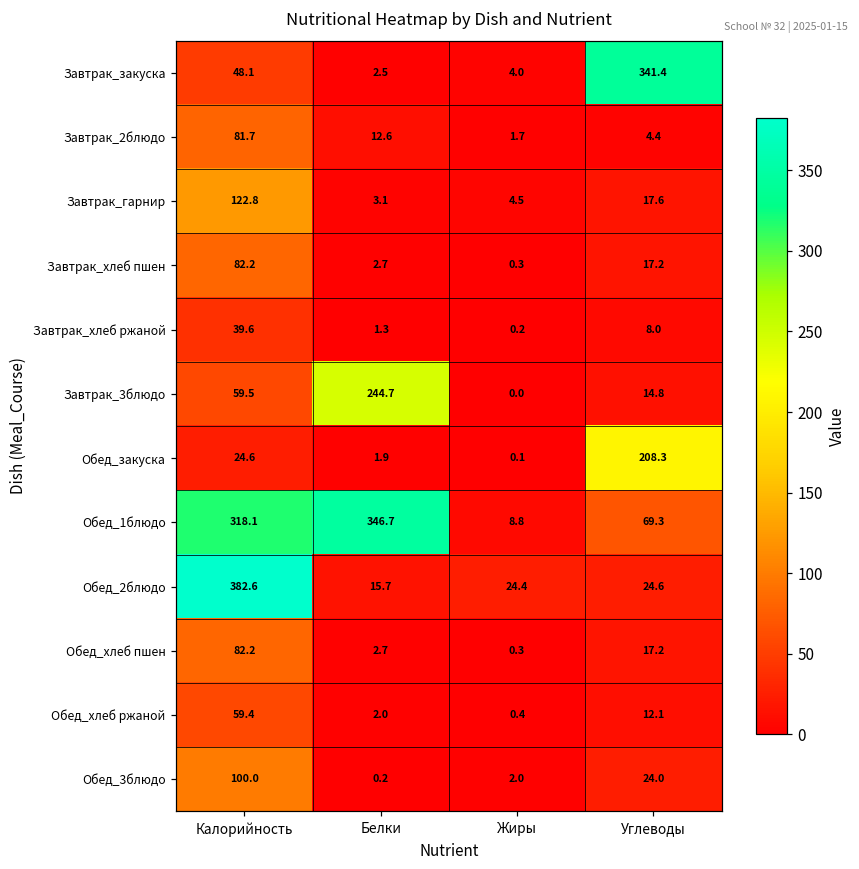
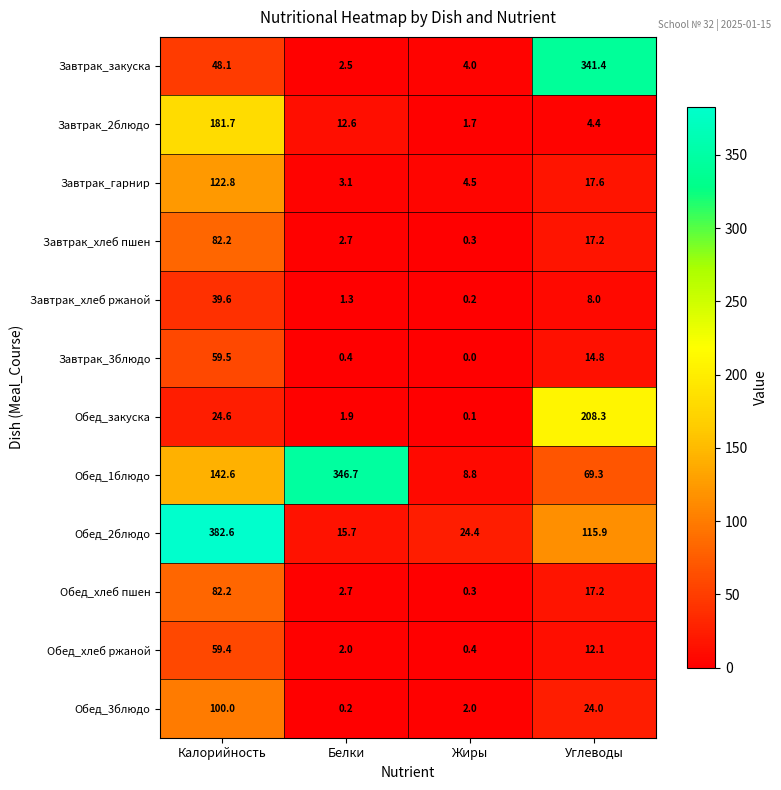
  {
    "Завтрак_закуска": {
      "Калорийность": 48.1,
      "Белки": 2.5,
      "Жиры": 4.0,
      "Углеводы": 341.4
    },
    "Завтрак_2блюдо": {
-     "Калорийность": 81.7,
+     "Калорийность": 181.7,
      "Белки": 12.6,
      "Жиры": 1.7,
      "Углеводы": 4.4
    },
    "Завтрак_гарнир": {
      "Калорийность": 122.8,
      "Белки": 3.1,
      "Жиры": 4.5,
      "Углеводы": 17.6
    },
    "Завтрак_хлеб пшен": {
      "Калорийность": 82.2,
      "Белки": 2.7,
      "Жиры": 0.3,
      "Углеводы": 17.2
    },
    "Завтрак_хлеб ржаной": {
      "Калорийность": 39.6,
      "Белки": 1.3,
      "Жиры": 0.2,
      "Углеводы": 8.0
    },
    "Завтрак_3блюдо": {
      "Калорийность": 59.5,
-     "Белки": 244.7,
+     "Белки": 0.4,
      "Жиры": 0.0,
      "Углеводы": 14.8
    },
    "Обед_закуска": {
      "Калорийность": 24.6,
      "Белки": 1.9,
      "Жиры": 0.1,
      "Углеводы": 208.3
    },
    "Обед_1блюдо": {
-     "Калорийность": 318.1,
+     "Калорийность": 142.6,
      "Белки": 346.7,
      "Жиры": 8.8,
      "Углеводы": 69.3
    },
    "Обед_2блюдо": {
      "Калорийность": 382.6,
      "Белки": 15.7,
      "Жиры": 24.4,
-     "Углеводы": 24.6
+     "Углеводы": 115.9
    },
    "Обед_хлеб пшен": {
      "Калорийность": 82.2,
      "Белки": 2.7,
      "Жиры": 0.3,
      "Углеводы": 17.2
    },
    "Обед_хлеб ржаной": {
      "Калорийность": 59.4,
      "Белки": 2.0,
      "Жиры": 0.4,
      "Углеводы": 12.1
    },
    "Обед_3блюдо": {
      "Калорийность": 100.0,
      "Белки": 0.2,
      "Жиры": 2.0,
      "Углеводы": 24.0
    }
  }
